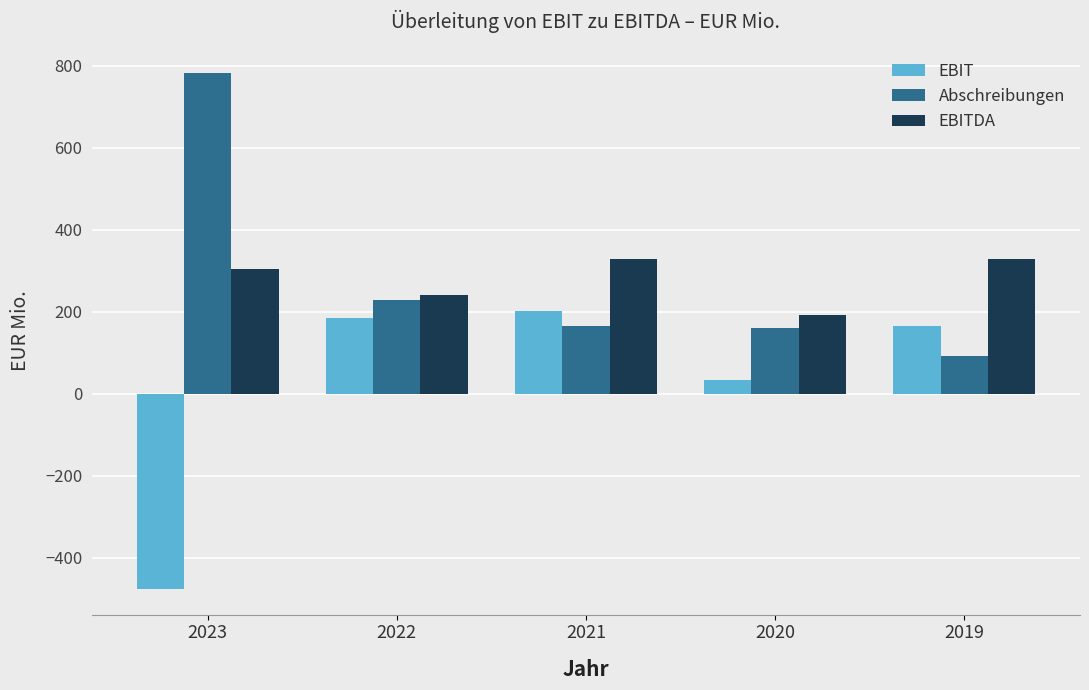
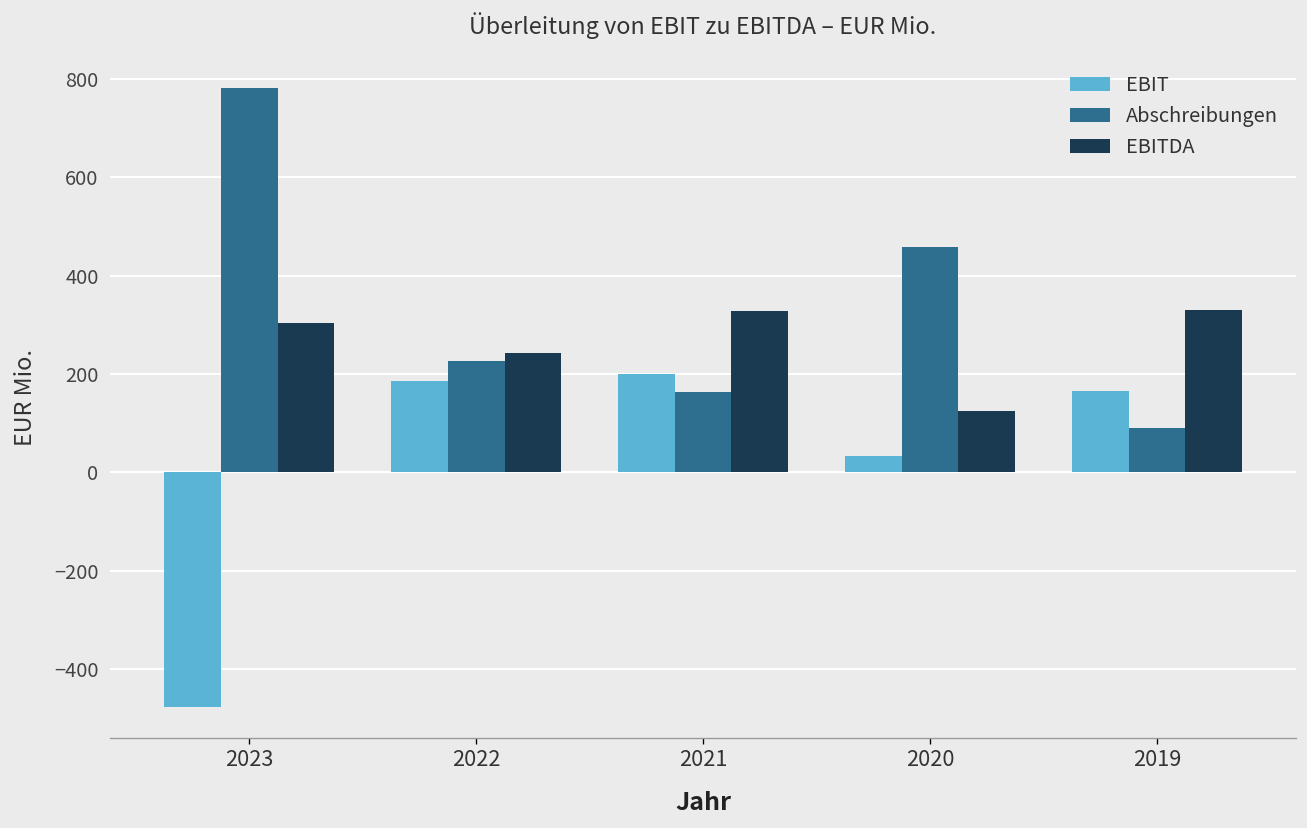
  {
    "EBIT": {
      "2023": -480,
      "2022": 190,
      "2021": 200,
      "2020": 30,
      "2019": 170
    },
    "Abschreibungen": {
      "2023": 780,
      "2022": 230,
      "2021": 160,
-     "2020": 160,
+     "2020": 460,
      "2019": 90
    },
    "EBITDA": {
      "2023": 300,
      "2022": 240,
      "2021": 330,
-     "2020": 190,
+     "2020": 130,
      "2019": 330
    }
  }
